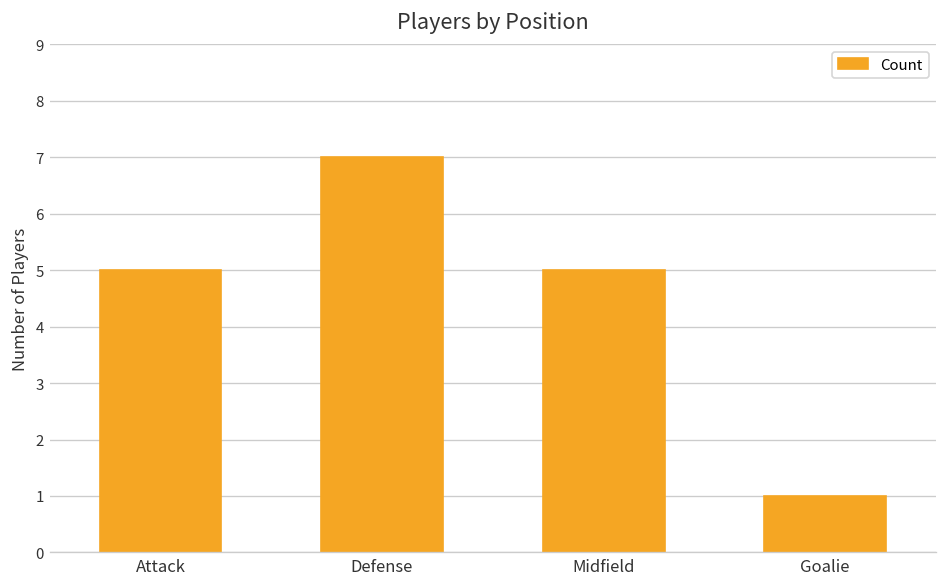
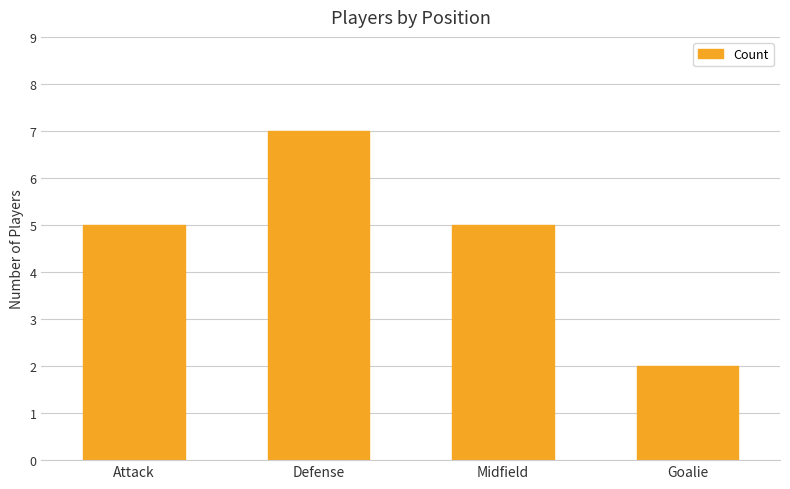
  {
    "Attack": 5,
    "Defense": 7,
    "Midfield": 5,
-   "Goalie": 1
+   "Goalie": 2
  }
